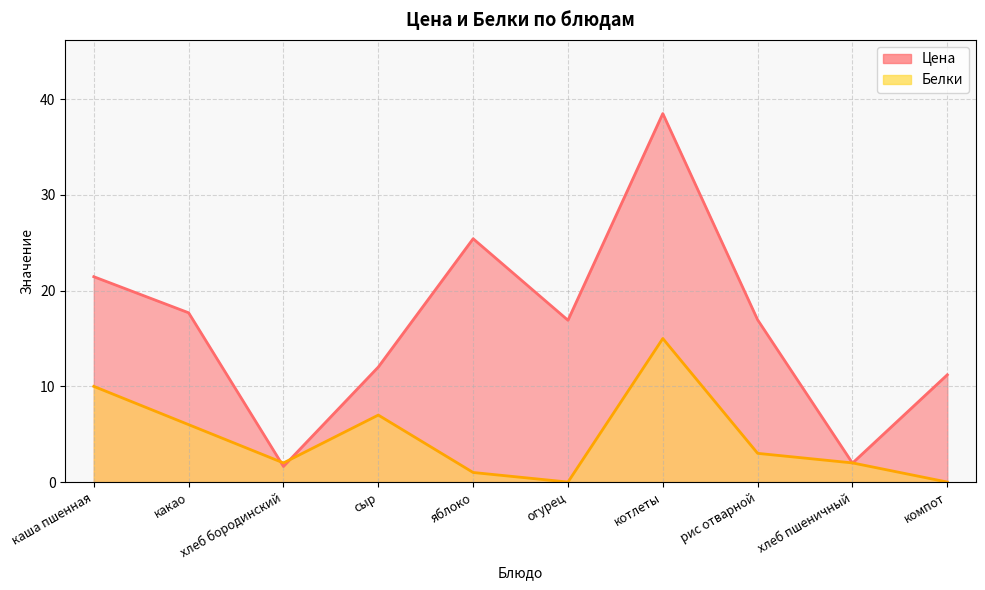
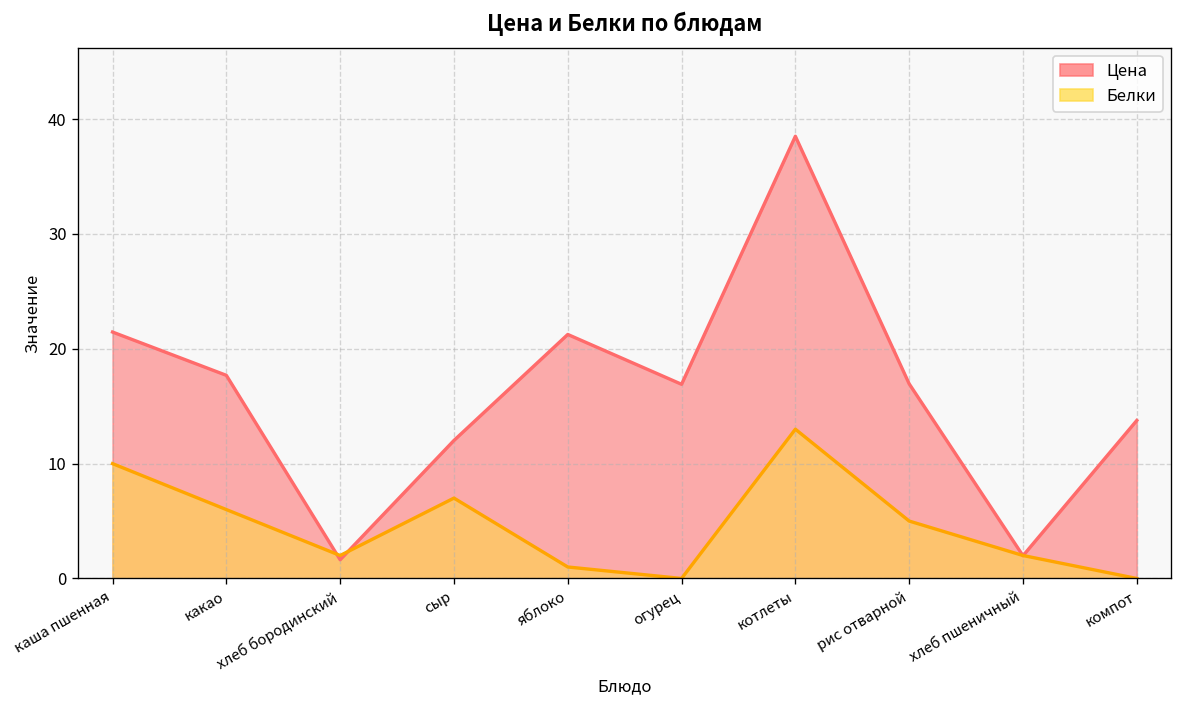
  {
    "Цена": {
      "каша пшенная": 21,
      "какао": 18,
      "хлеб бородинский": 2,
      "сыр": 12,
-     "яблоко": 25,
+     "яблоко": 21,
      "огурец": 17,
      "котлеты": 39,
      "рис отварной": 17,
-     "компот": 11
+     "компот": 14
    },
    "Белки": {
      "каша пшенная": 10,
      "какао": 6,
      "хлеб бородинский": 2,
      "сыр": 7,
      "яблоко": 1,
      "огурец": 0,
-     "котлеты": 15,
-     "рис отварной": 3,
+     "котлеты": 13,
+     "рис отварной": 5,
      "компот": 0
    }
  }
